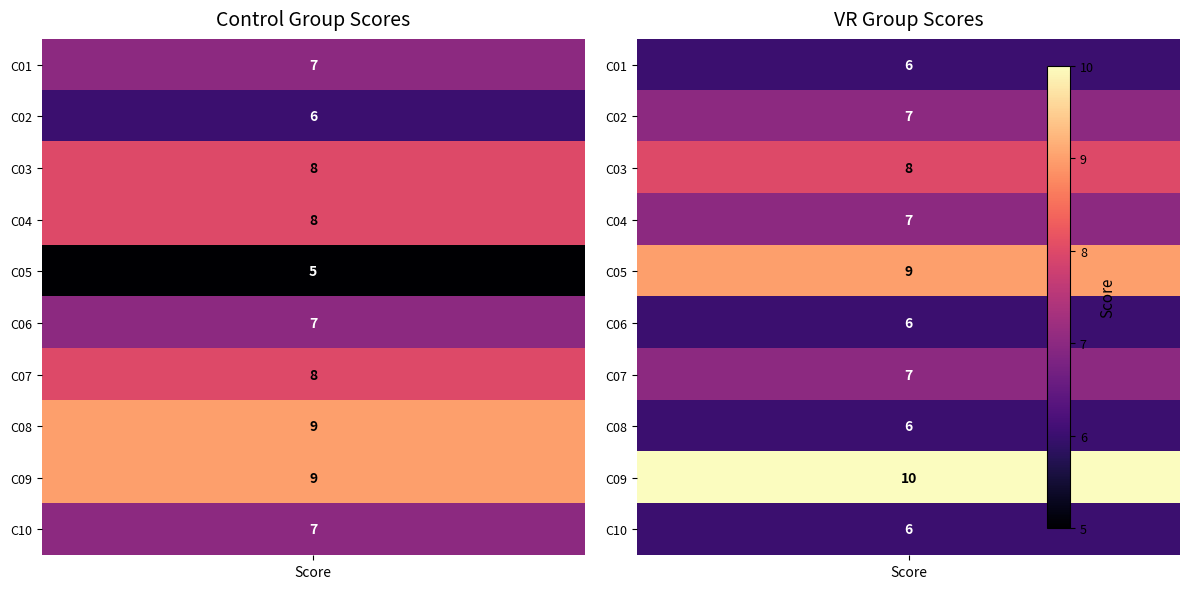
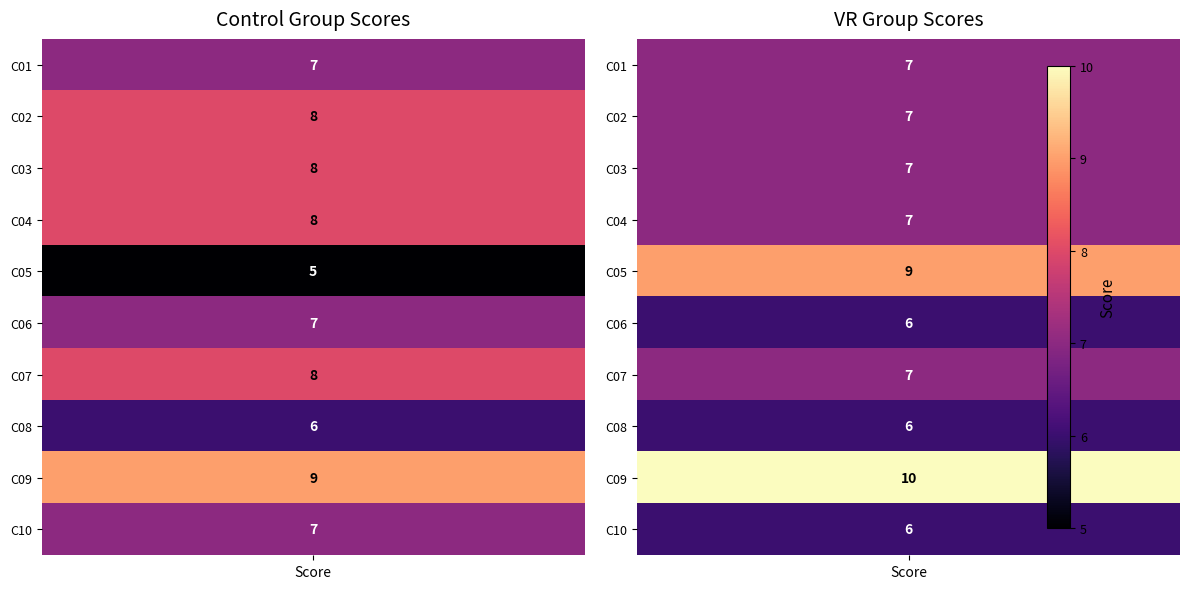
  {
    "Control Group Scores": {
      "C01": {
        "Score": 7
      },
      "C02": {
-       "Score": 6
+       "Score": 8
      },
      "C03": {
        "Score": 8
      },
      "C04": {
        "Score": 8
      },
      "C05": {
        "Score": 5
      },
      "C06": {
        "Score": 7
      },
      "C07": {
        "Score": 8
      },
      "C08": {
-       "Score": 9
+       "Score": 6
      },
      "C09": {
        "Score": 9
      },
      "C10": {
        "Score": 7
      }
    },
    "VR Group Scores": {
      "C01": {
-       "Score": 6
+       "Score": 7
      },
      "C02": {
        "Score": 7
      },
      "C03": {
-       "Score": 8
+       "Score": 7
      },
      "C04": {
        "Score": 7
      },
      "C05": {
        "Score": 9
      },
      "C06": {
        "Score": 6
      },
      "C07": {
        "Score": 7
      },
      "C08": {
        "Score": 6
      },
      "C09": {
        "Score": 10
      },
      "C10": {
        "Score": 6
      }
    }
  }
